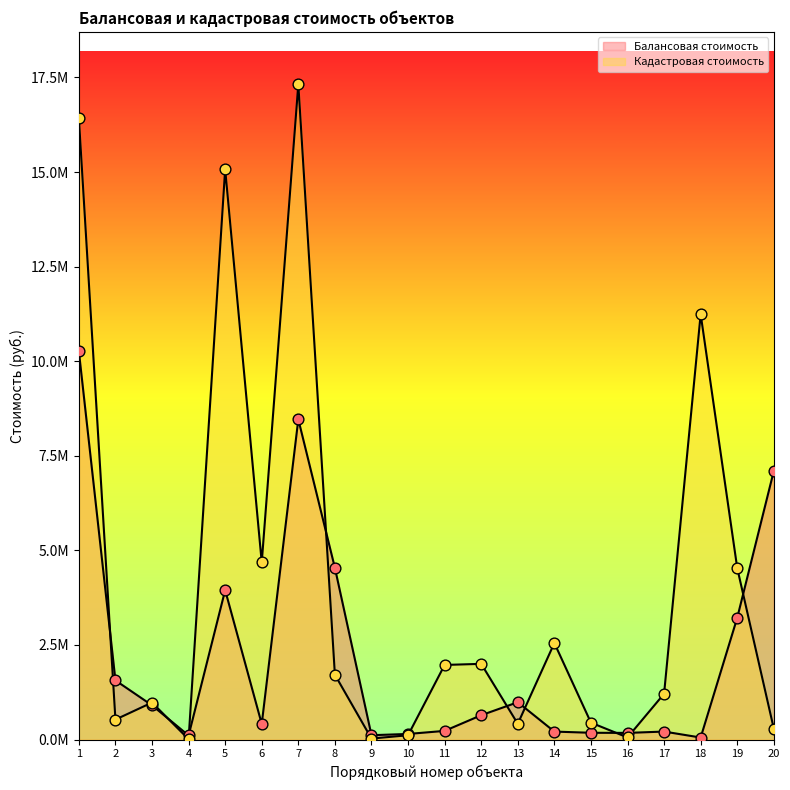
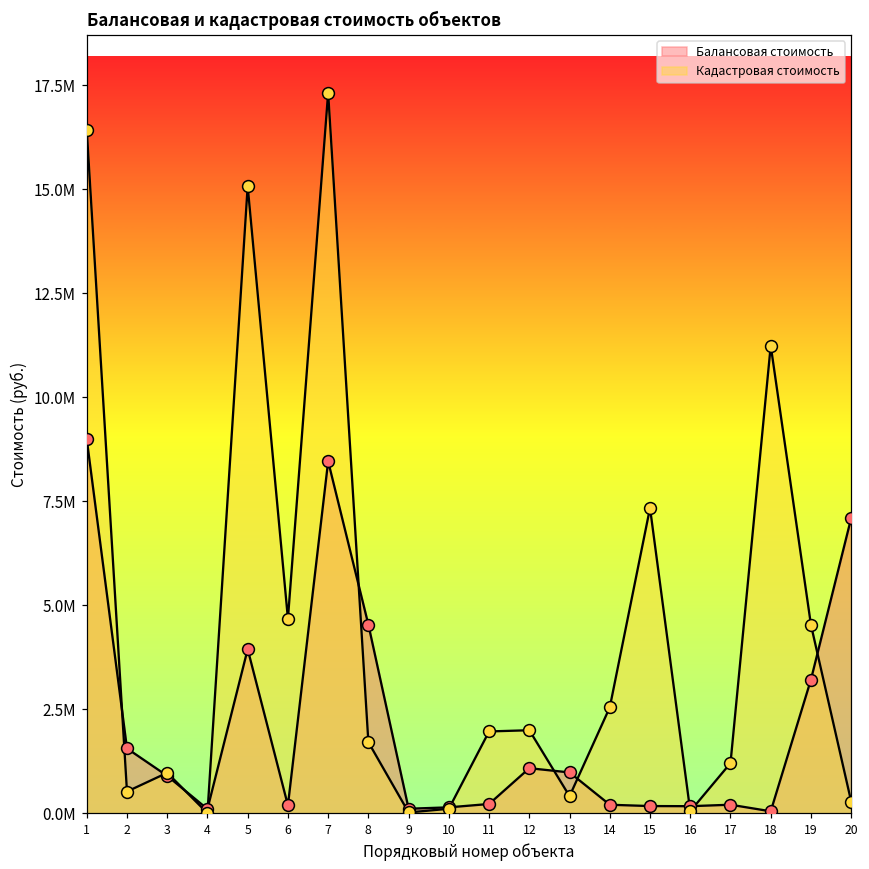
  {
    "Балансовая стоимость": {
-     "1": 10300000,
+     "1": 9000000,
      "2": 1600000,
      "3": 900000,
      "4": 100000,
      "5": 3900000,
-     "6": 400000,
+     "6": 200000,
      "7": 8500000,
      "8": 4500000,
      "9": 100000,
      "11": 200000,
-     "12": 600000,
+     "12": 1100000,
      "13": 1000000,
      "14": 200000,
      "15": 200000,
      "16": 200000,
      "17": 200000,
      "18": 100000,
      "19": 3200000,
      "20": 7100000
    },
    "Кадастровая стоимость": {
      "1": 16400000,
      "2": 500000,
      "3": 1000000,
      "4": 0,
      "5": 15100000,
      "6": 4700000,
      "7": 17300000,
      "8": 1700000,
      "9": 0,
      "11": 2000000,
      "12": 2000000,
      "13": 400000,
      "14": 2600000,
-     "15": 400000,
+     "15": 7300000,
      "16": 100000,
      "17": 1200000,
      "18": 11200000,
      "19": 4500000,
      "20": 300000
    }
  }
